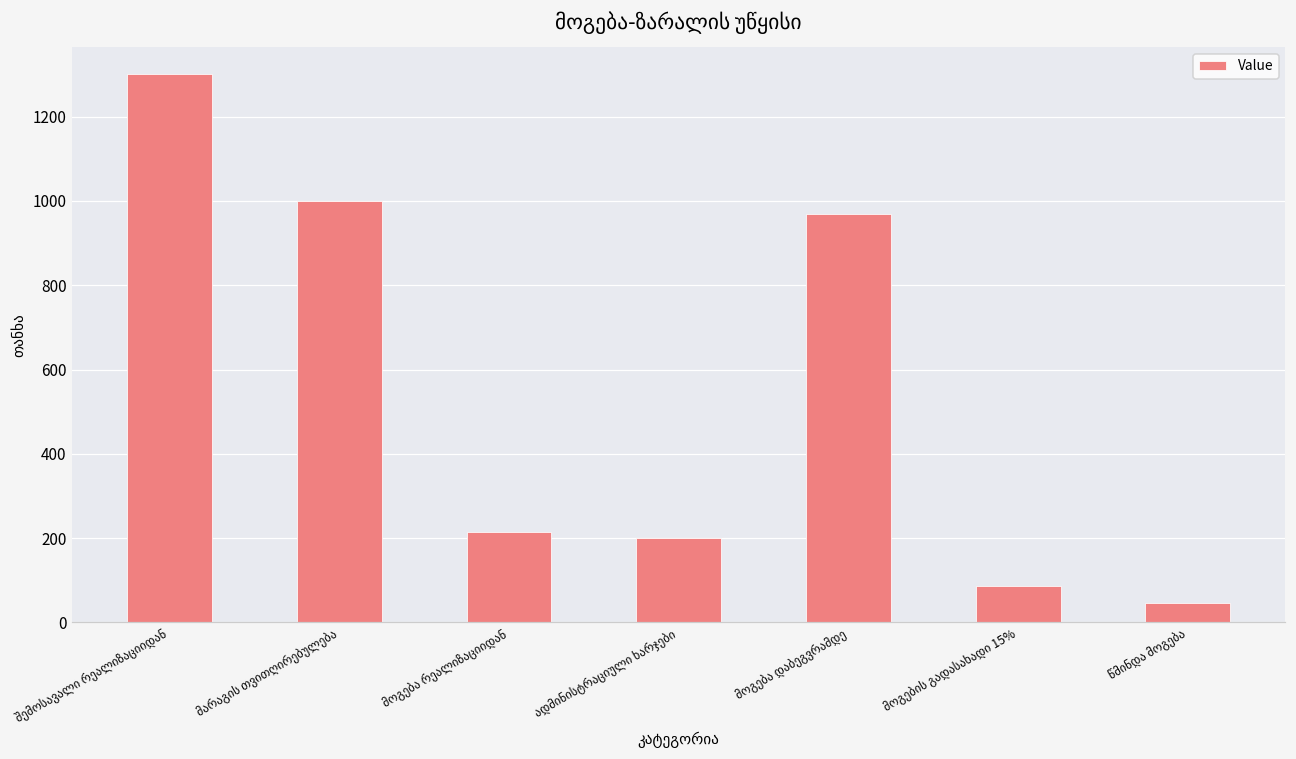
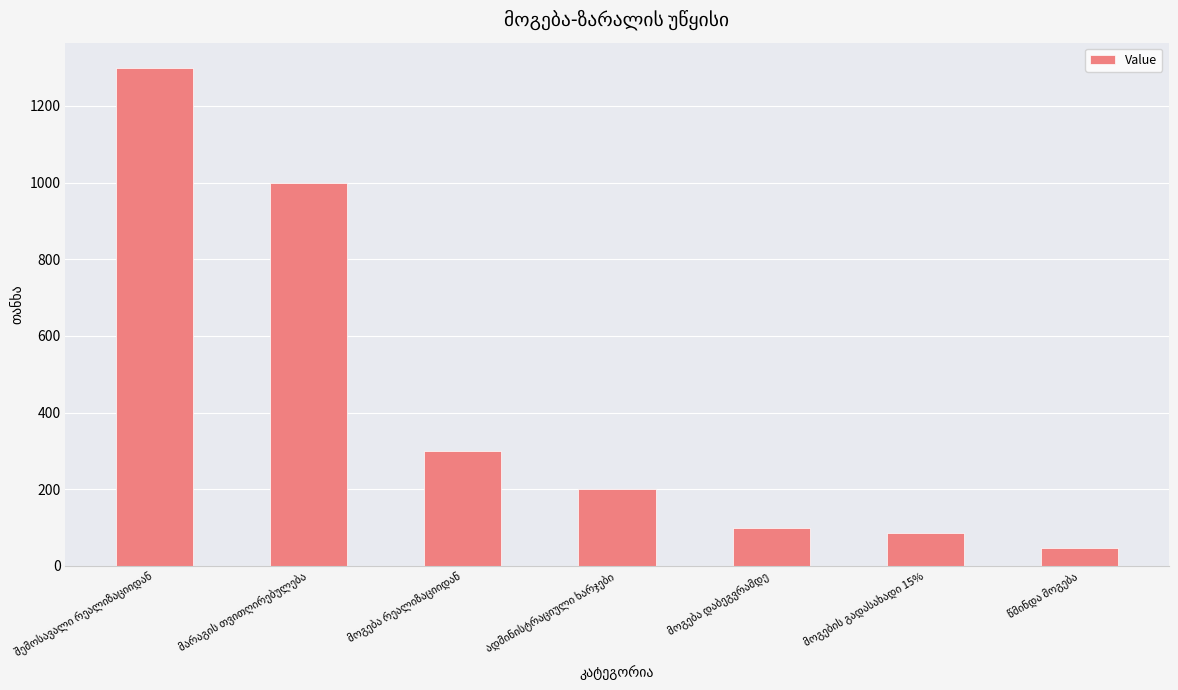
  {
    "შემოსავალი რეალიზაციიდან": 1300,
    "მარაგის თვითღირებულება": 1000,
-   "მოგება რეალიზაციიდან": 210,
+   "მოგება რეალიზაციიდან": 300,
    "ადმინისტრაციული ხარჯები": 200,
-   "მოგება დაბეგვრამდე": 970,
+   "მოგება დაბეგვრამდე": 100,
    "მოგების გადასახადი 15%": 90,
    "წმინდა მოგება": 50
  }
